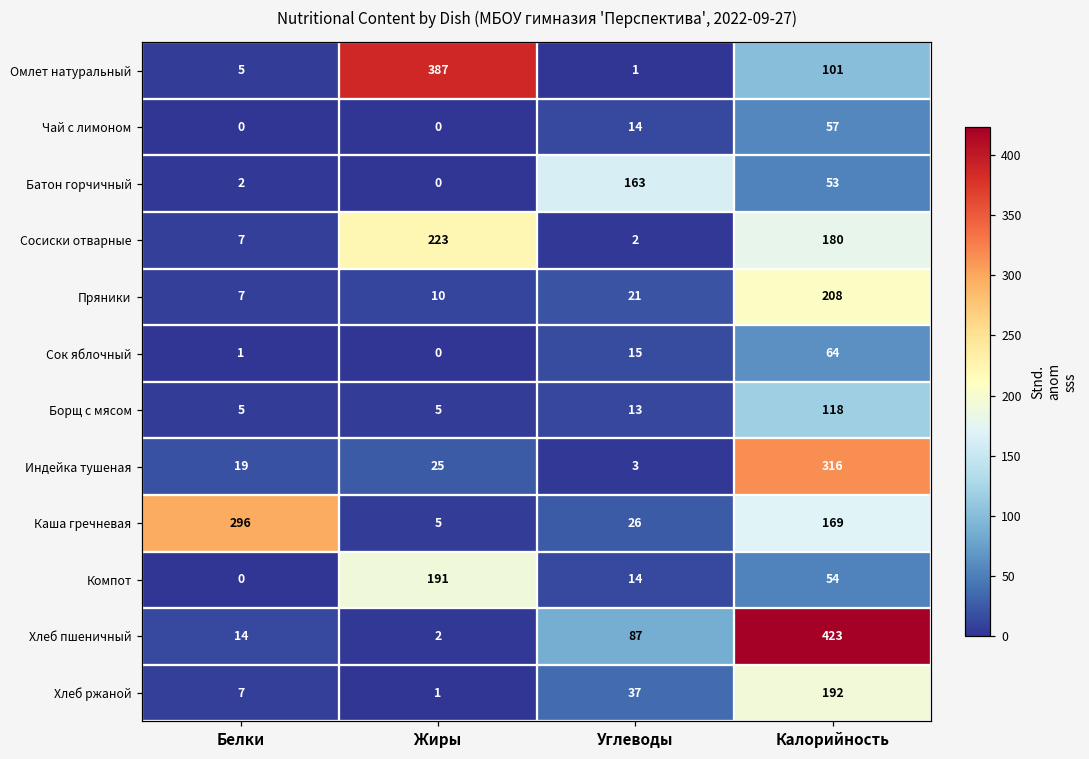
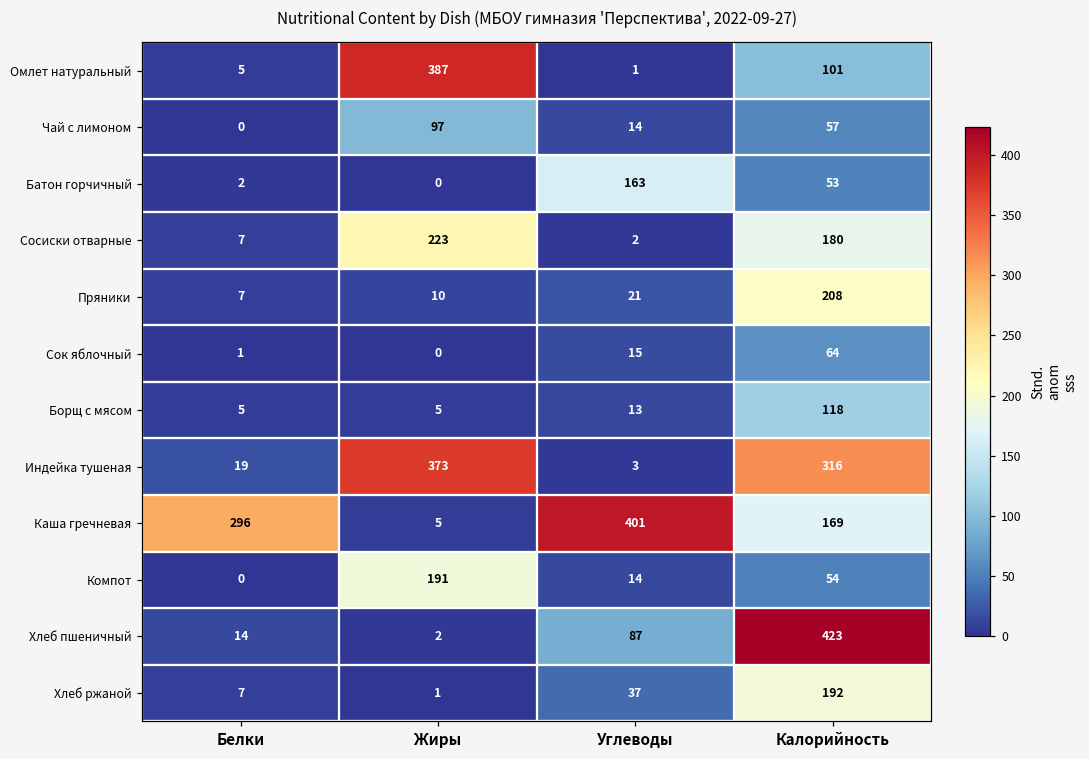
  {
    "Омлет натуральный": {
      "Белки": 5,
      "Жиры": 387,
      "Углеводы": 1,
      "Калорийность": 101
    },
    "Чай с лимоном": {
      "Белки": 0,
-     "Жиры": 0,
+     "Жиры": 97,
      "Углеводы": 14,
      "Калорийность": 57
    },
    "Батон горчичный": {
      "Белки": 2,
      "Жиры": 0,
      "Углеводы": 163,
      "Калорийность": 53
    },
    "Сосиски отварные": {
      "Белки": 7,
      "Жиры": 223,
      "Углеводы": 2,
      "Калорийность": 180
    },
    "Пряники": {
      "Белки": 7,
      "Жиры": 10,
      "Углеводы": 21,
      "Калорийность": 208
    },
    "Сок яблочный": {
      "Белки": 1,
      "Жиры": 0,
      "Углеводы": 15,
      "Калорийность": 64
    },
    "Борщ с мясом": {
      "Белки": 5,
      "Жиры": 5,
      "Углеводы": 13,
      "Калорийность": 118
    },
    "Индейка тушеная": {
      "Белки": 19,
-     "Жиры": 25,
+     "Жиры": 373,
      "Углеводы": 3,
      "Калорийность": 316
    },
    "Каша гречневая": {
      "Белки": 296,
      "Жиры": 5,
-     "Углеводы": 26,
+     "Углеводы": 401,
      "Калорийность": 169
    },
    "Компот": {
      "Белки": 0,
      "Жиры": 191,
      "Углеводы": 14,
      "Калорийность": 54
    },
    "Хлеб пшеничный": {
      "Белки": 14,
      "Жиры": 2,
      "Углеводы": 87,
      "Калорийность": 423
    },
    "Хлеб ржаной": {
      "Белки": 7,
      "Жиры": 1,
      "Углеводы": 37,
      "Калорийность": 192
    }
  }
